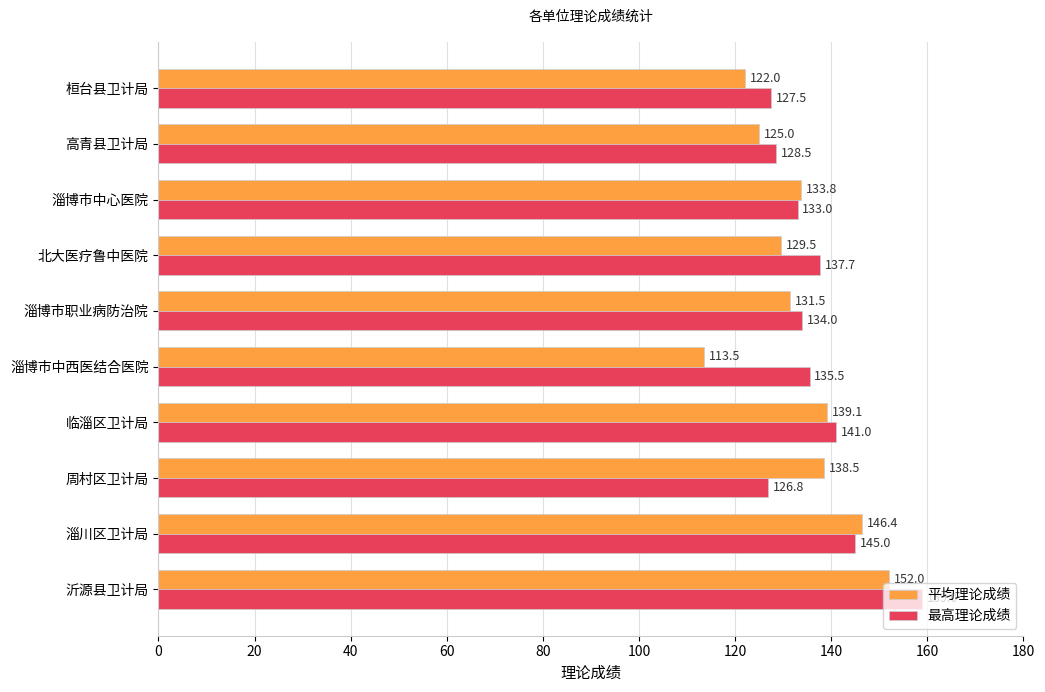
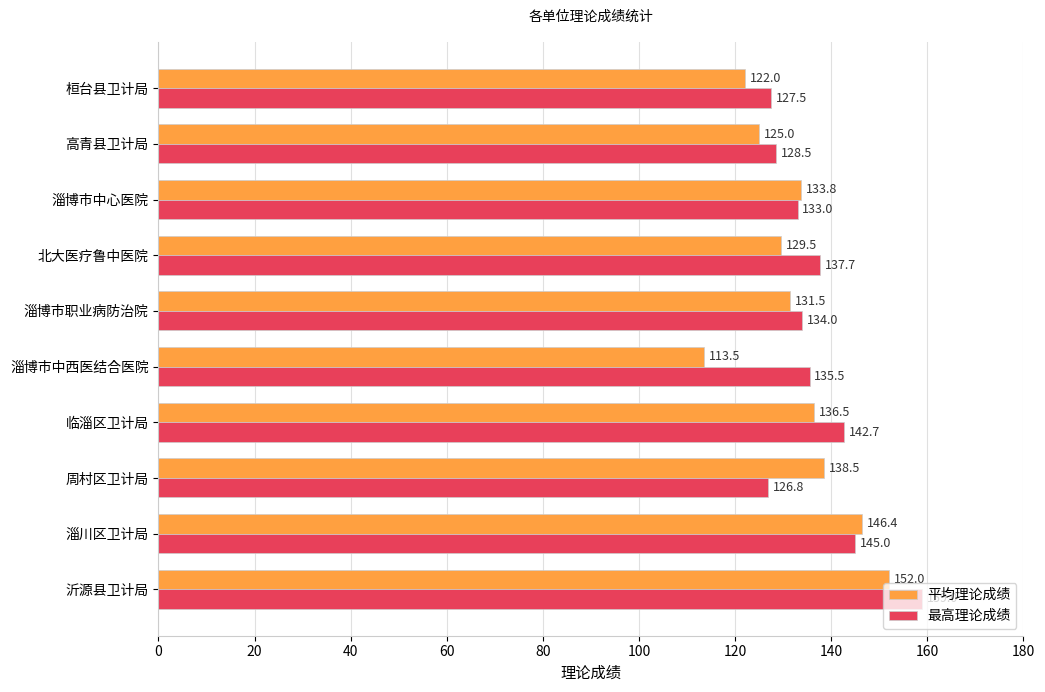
  {
    "平均理论成绩": {
      "桓台县卫计局": 122.0,
      "高青县卫计局": 125.0,
      "淄博市中心医院": 133.8,
      "北大医疗鲁中医院": 129.5,
      "淄博市职业病防治院": 131.5,
      "淄博市中西医结合医院": 113.5,
-     "临淄区卫计局": 139.1,
+     "临淄区卫计局": 136.5,
      "周村区卫计局": 138.5,
      "淄川区卫计局": 146.4
    },
    "最高理论成绩": {
      "桓台县卫计局": 127.5,
      "高青县卫计局": 128.5,
      "淄博市中心医院": 133.0,
      "北大医疗鲁中医院": 137.7,
      "淄博市职业病防治院": 134.0,
      "淄博市中西医结合医院": 135.5,
-     "临淄区卫计局": 141.0,
+     "临淄区卫计局": 142.7,
      "周村区卫计局": 126.8,
      "淄川区卫计局": 145.0
    }
  }
